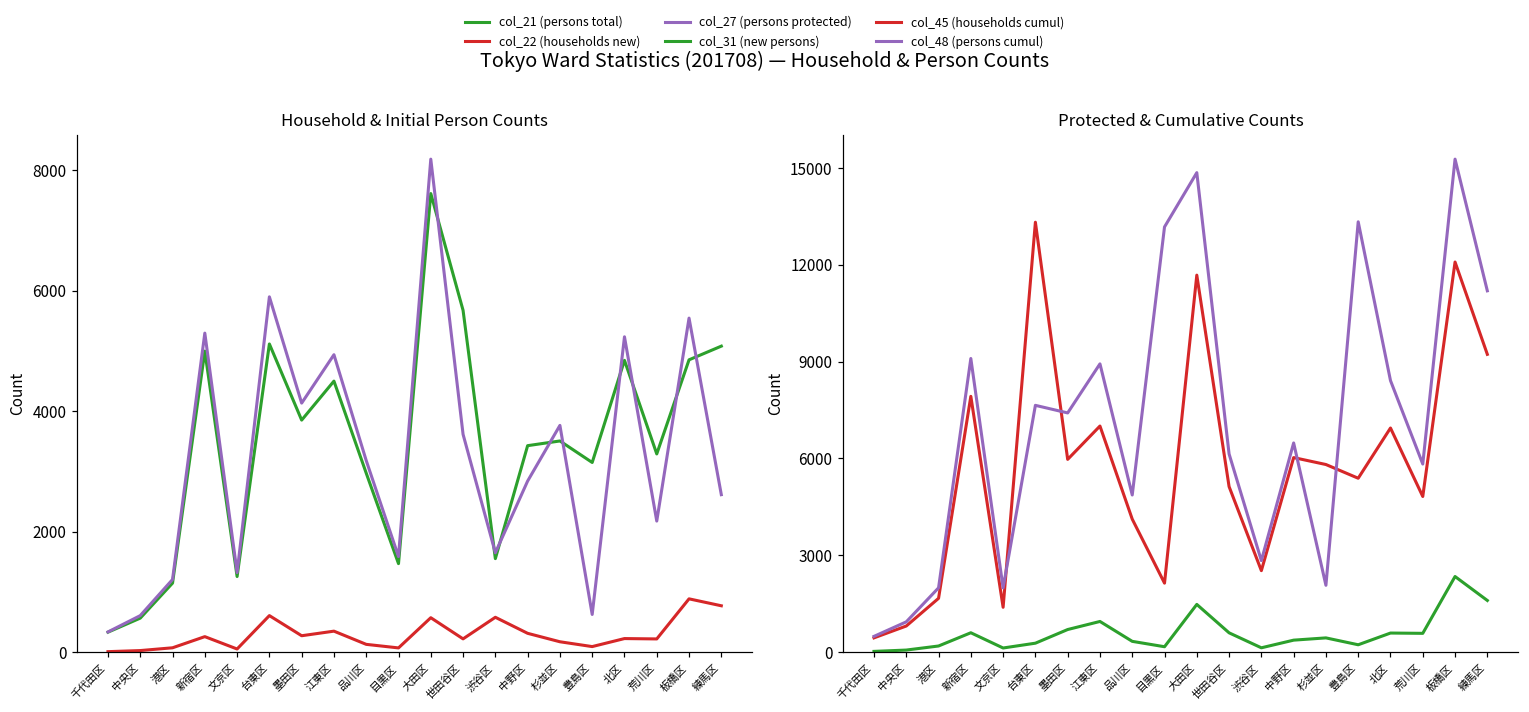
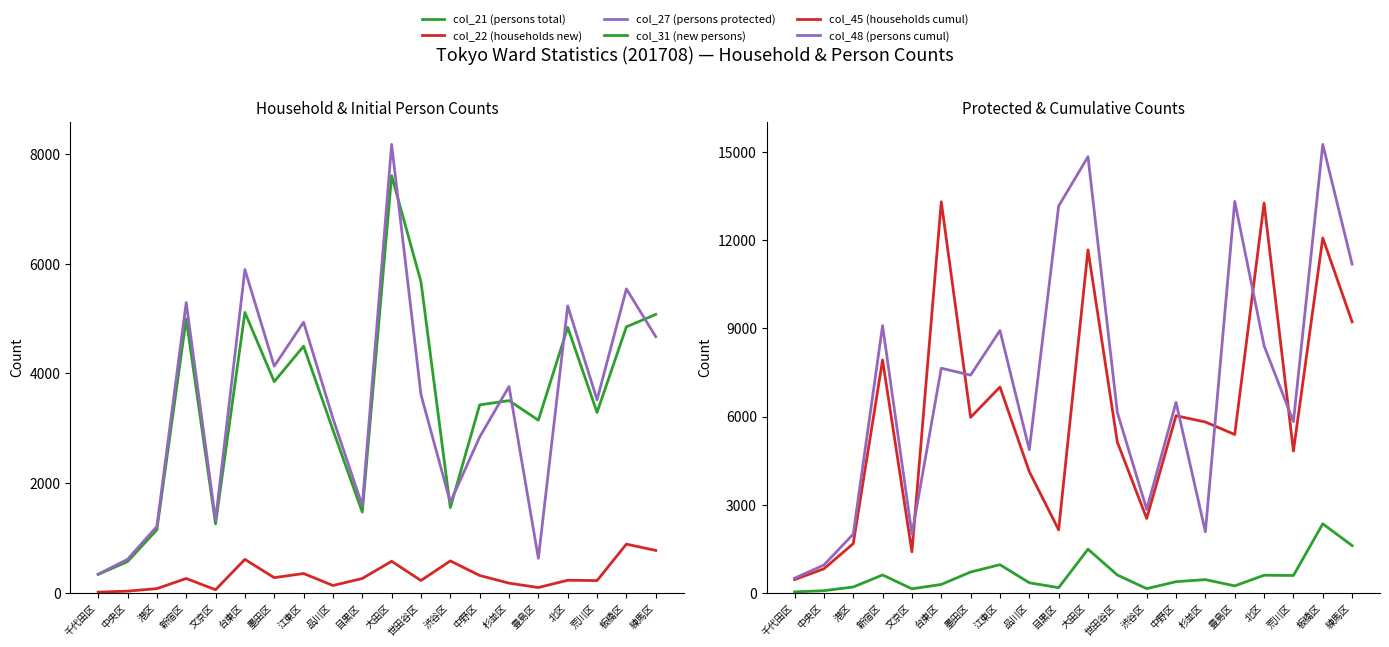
  {
    "Household & Initial Person Counts": {
      "col_21 (persons total)": {
        "港区": 1100,
        "新宿区": 5000,
        "文京区": 1300,
        "台東区": 5100,
        "墨田区": 3900,
        "江東区": 4500,
        "品川区": 3000,
        "目黒区": 1500,
        "大田区": 7600,
        "世田谷区": 5700,
        "渋谷区": 1600,
        "中野区": 3400,
        "杉並区": 3500,
        "豊島区": 3100,
        "北区": 4800,
        "荒川区": 3300,
        "板橋区": 4900,
        "練馬区": 5100
      },
      "col_22 (households new)": {
        "千代田区": 0,
        "中央区": 0,
        "港区": 100,
        "新宿区": 300,
        "文京区": 100,
        "台東区": 600,
        "墨田区": 300,
        "江東区": 300,
        "品川区": 100,
-       "目黒区": 100,
+       "目黒区": 300,
        "大田区": 600,
        "世田谷区": 200,
        "渋谷区": 600,
        "中野区": 300,
        "杉並区": 200,
        "豊島区": 100,
        "北区": 200,
        "荒川区": 200,
        "板橋区": 900,
        "練馬区": 800
      },
      "col_27 (persons protected)": {
        "港区": 1200,
        "新宿区": 5300,
        "文京区": 1300,
        "台東区": 5900,
        "墨田区": 4100,
        "江東区": 4900,
        "品川区": 3200,
        "目黒区": 1600,
        "大田区": 8200,
        "世田谷区": 3600,
        "渋谷区": 1600,
        "中野区": 2800,
        "杉並区": 3800,
        "豊島区": 600,
        "北区": 5200,
-       "荒川区": 2200,
+       "荒川区": 3500,
        "板橋区": 5500,
-       "練馬区": 2600
+       "練馬区": 4700
      }
    },
    "Protected & Cumulative Counts": {
      "col_31 (new persons)": {
        "千代田区": 0,
        "中央区": 100,
        "港区": 200,
        "新宿区": 600,
        "文京区": 100,
        "台東区": 300,
        "墨田区": 700,
        "江東区": 1000,
        "品川区": 300,
        "目黒区": 200,
        "大田区": 1500,
        "世田谷区": 600,
        "渋谷区": 100,
        "中野区": 400,
        "杉並区": 400,
        "豊島区": 200,
        "北区": 600,
        "荒川区": 600,
        "板橋区": 2300,
        "練馬区": 1600
      },
      "col_45 (households cumul)": {
        "中央区": 800,
        "港区": 1700,
        "新宿区": 7900,
        "文京区": 1400,
        "台東区": 13300,
        "墨田区": 6000,
        "江東区": 7000,
        "品川区": 4100,
        "目黒区": 2100,
        "大田区": 11700,
        "世田谷区": 5100,
        "渋谷区": 2500,
        "中野区": 6000,
        "杉並区": 5800,
        "豊島区": 5400,
-       "北区": 6900,
+       "北区": 13300,
        "荒川区": 4800,
        "板橋区": 12100,
        "練馬区": 9200
      },
      "col_48 (persons cumul)": {
        "中央区": 900,
        "港区": 2000,
        "新宿区": 9100,
        "文京区": 2000,
        "台東区": 7600,
        "墨田区": 7400,
        "江東区": 8900,
        "品川区": 4900,
        "目黒区": 13200,
        "大田区": 14900,
        "世田谷区": 6100,
        "渋谷区": 2800,
        "中野区": 6500,
        "杉並区": 2100,
        "豊島区": 13300,
        "北区": 8400,
        "荒川区": 5800,
        "板橋区": 15300,
        "練馬区": 11200
      }
    }
  }
